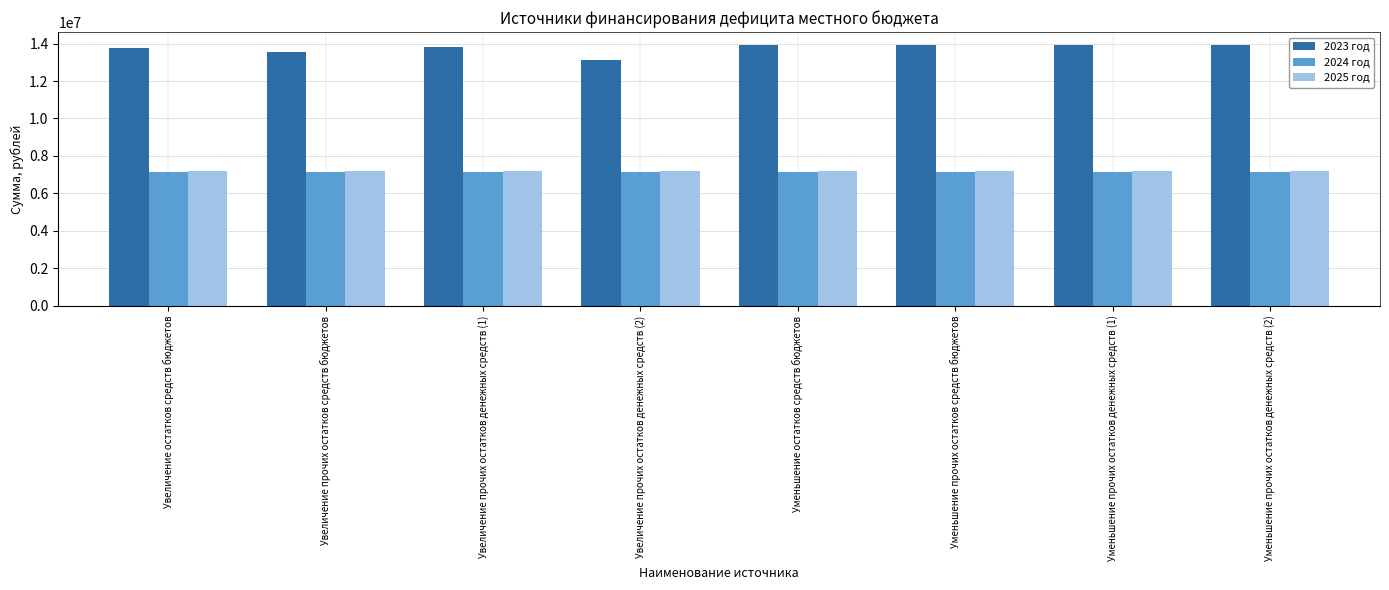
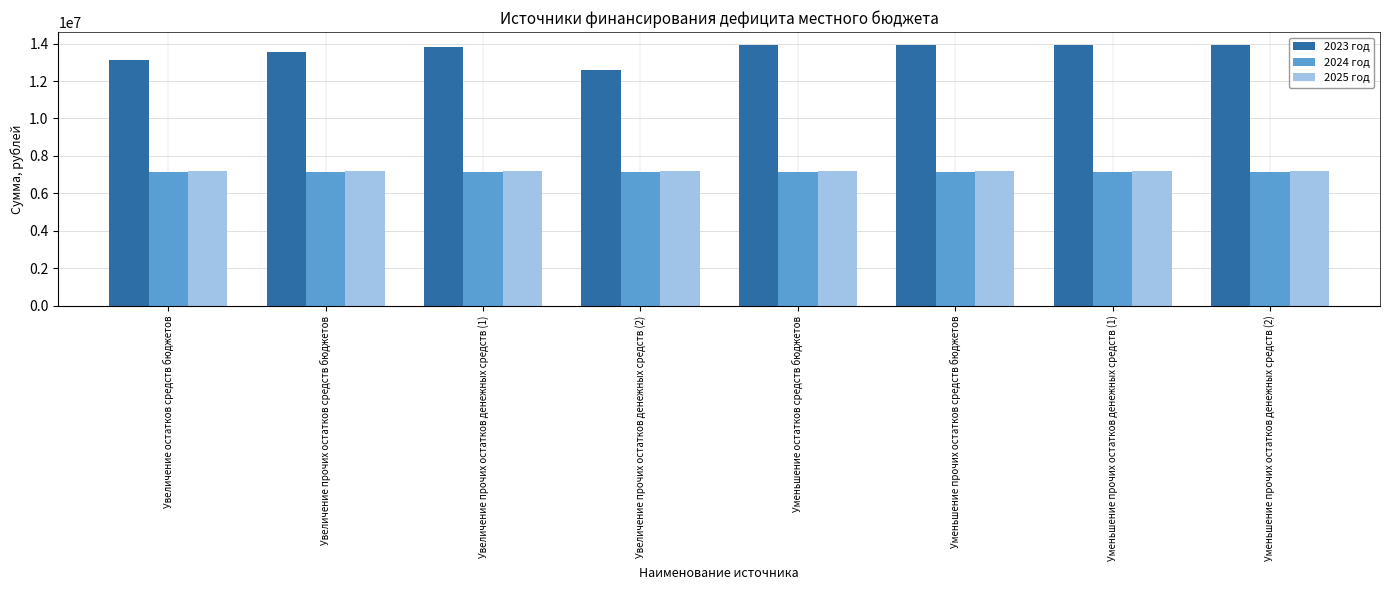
  {
    "2023 год": {
-     "Увеличение остатков средств бюджетов": 13700000,
+     "Увеличение остатков средств бюджетов": 13100000,
      "Увеличение прочих остатков средств бюджетов": 13600000,
      "Увеличение прочих остатков денежных средств (1)": 13800000,
-     "Увеличение прочих остатков денежных средств (2)": 13100000,
+     "Увеличение прочих остатков денежных средств (2)": 12600000,
      "Уменьшение остатков средств бюджетов": 13900000,
      "Уменьшение прочих остатков средств бюджетов": 13900000,
      "Уменьшение прочих остатков денежных средств (1)": 13900000,
      "Уменьшение прочих остатков денежных средств (2)": 13900000
    },
    "2024 год": {
      "Увеличение остатков средств бюджетов": 7100000,
      "Увеличение прочих остатков средств бюджетов": 7100000,
      "Увеличение прочих остатков денежных средств (1)": 7100000,
      "Увеличение прочих остатков денежных средств (2)": 7100000,
      "Уменьшение остатков средств бюджетов": 7100000,
      "Уменьшение прочих остатков средств бюджетов": 7100000,
      "Уменьшение прочих остатков денежных средств (1)": 7100000,
      "Уменьшение прочих остатков денежных средств (2)": 7100000
    },
    "2025 год": {
      "Увеличение остатков средств бюджетов": 7200000,
      "Увеличение прочих остатков средств бюджетов": 7200000,
      "Увеличение прочих остатков денежных средств (1)": 7200000,
      "Увеличение прочих остатков денежных средств (2)": 7200000,
      "Уменьшение остатков средств бюджетов": 7200000,
      "Уменьшение прочих остатков средств бюджетов": 7200000,
      "Уменьшение прочих остатков денежных средств (1)": 7200000,
      "Уменьшение прочих остатков денежных средств (2)": 7200000
    }
  }
